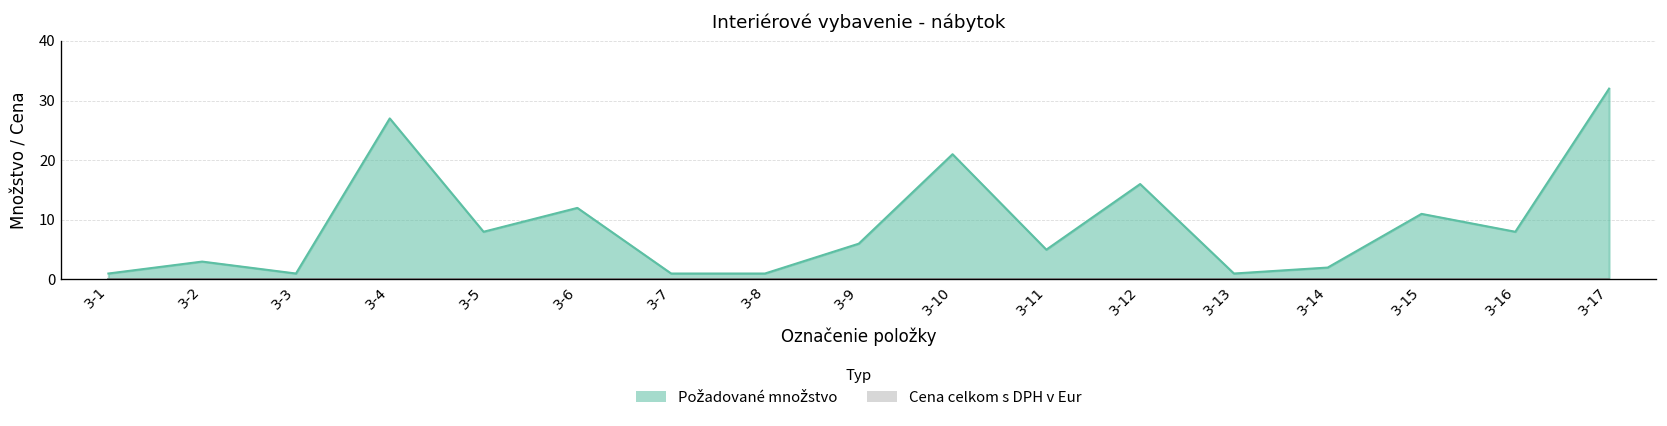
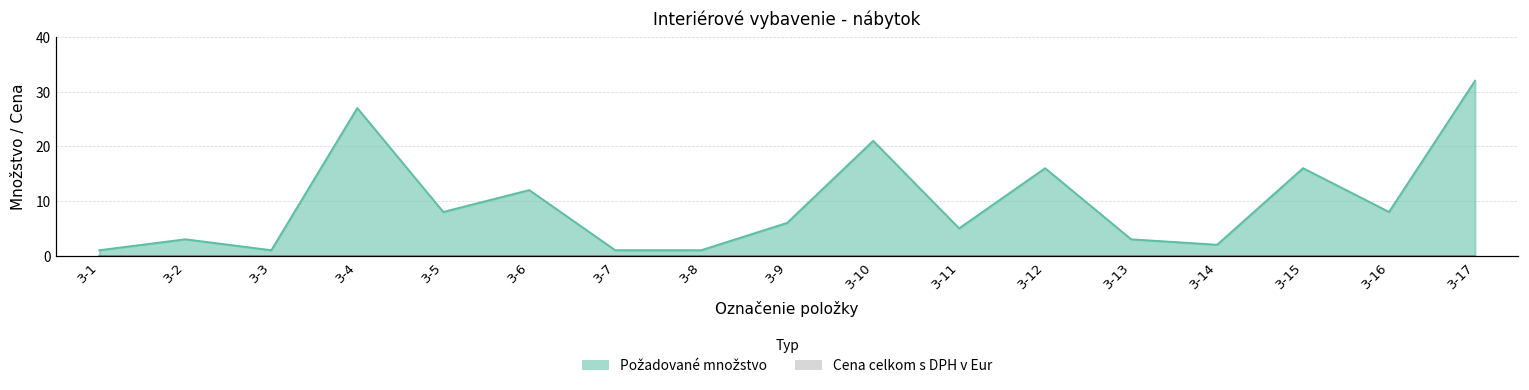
  {
    "Požadované množstvo": {
      "3-1": 1,
      "3-2": 3,
      "3-3": 1,
      "3-4": 27,
      "3-5": 8,
      "3-6": 12,
      "3-7": 1,
      "3-8": 1,
      "3-9": 6,
      "3-10": 21,
      "3-11": 5,
      "3-12": 16,
-     "3-13": 1,
+     "3-13": 3,
      "3-14": 2,
-     "3-15": 11,
+     "3-15": 16,
      "3-16": 8,
      "3-17": 32
    },
    "Cena celkom s DPH v Eur": {
      "3-1": 0,
      "3-2": 0,
      "3-3": 0,
      "3-4": 0,
      "3-5": 0,
      "3-6": 0,
      "3-7": 0,
      "3-8": 0,
      "3-9": 0,
      "3-10": 0,
      "3-11": 0,
      "3-12": 0,
      "3-13": 0,
      "3-14": 0,
      "3-15": 0,
      "3-16": 0,
      "3-17": 0
    }
  }
